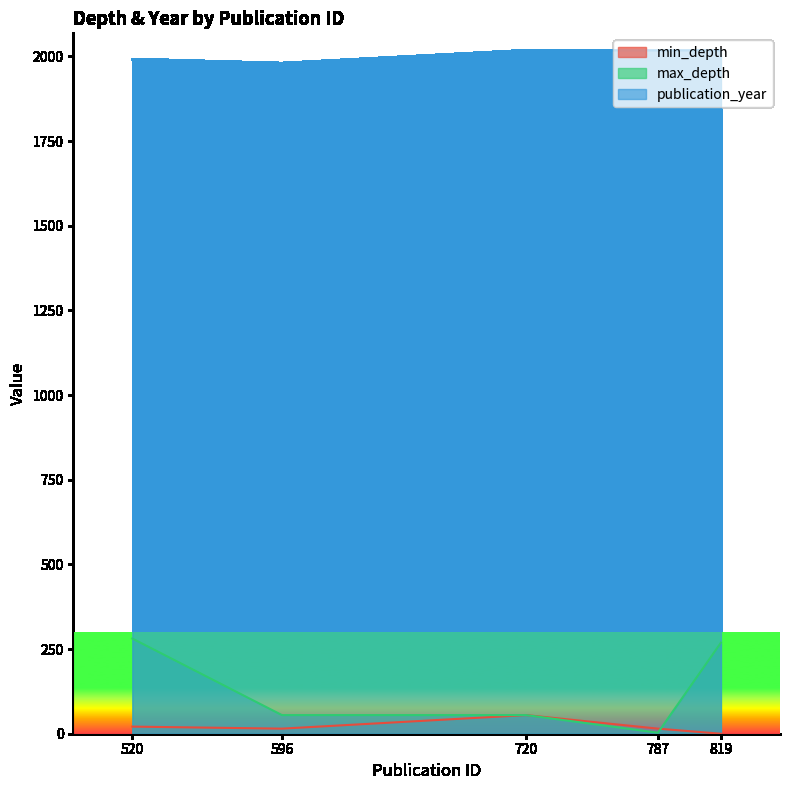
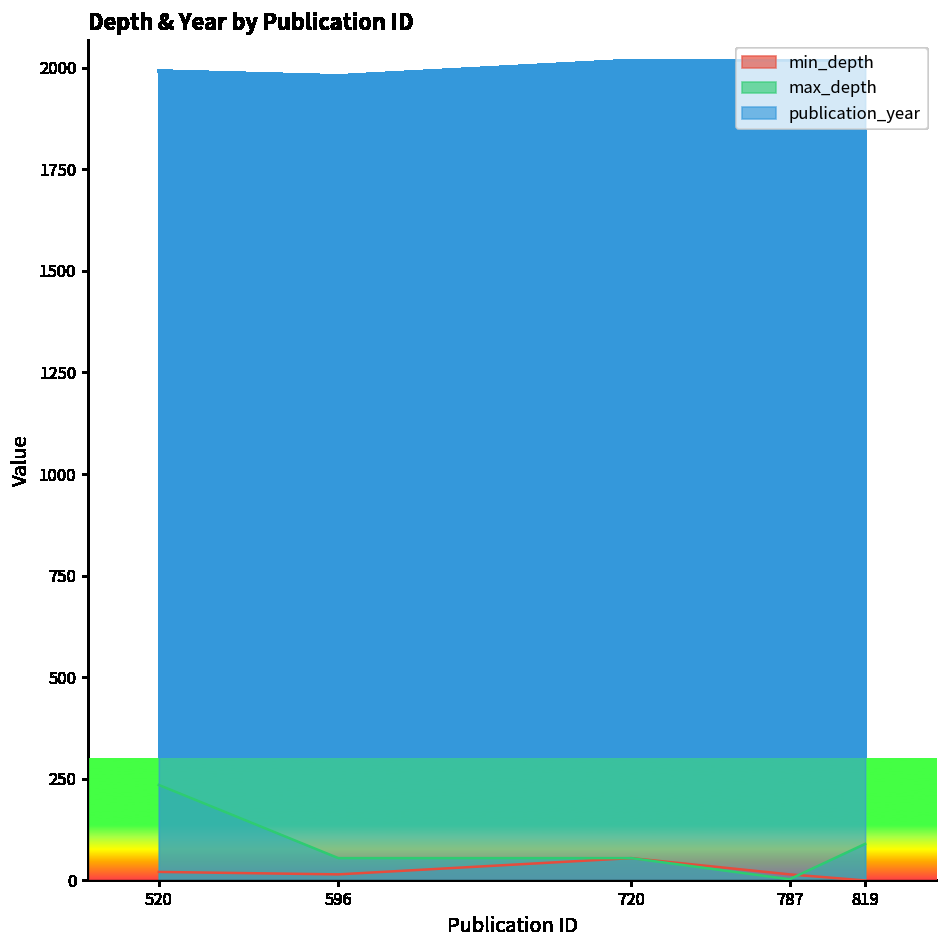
  {
    "min_depth": {
      "520": 20,
      "596": 20,
      "787": 20,
      "819": 0
    },
    "max_depth": {
-     "520": 280,
+     "520": 240,
      "596": 60,
      "787": 0,
-     "819": 270
+     "819": 90
    },
    "publication_year": {
      "520": 1990,
      "596": 1980,
      "720": 2020
    }
  }
